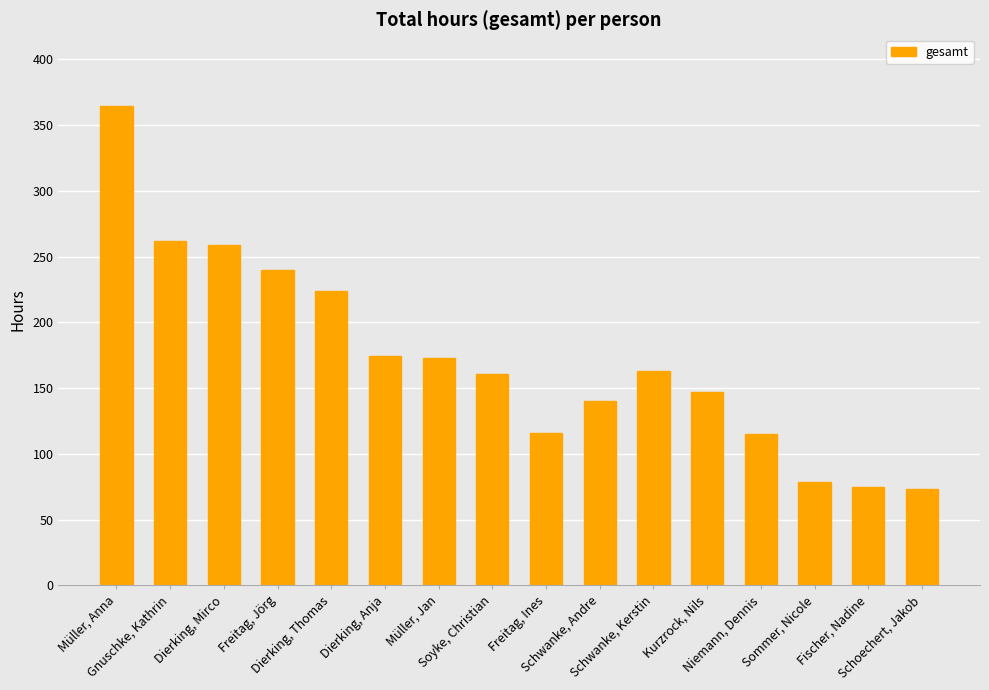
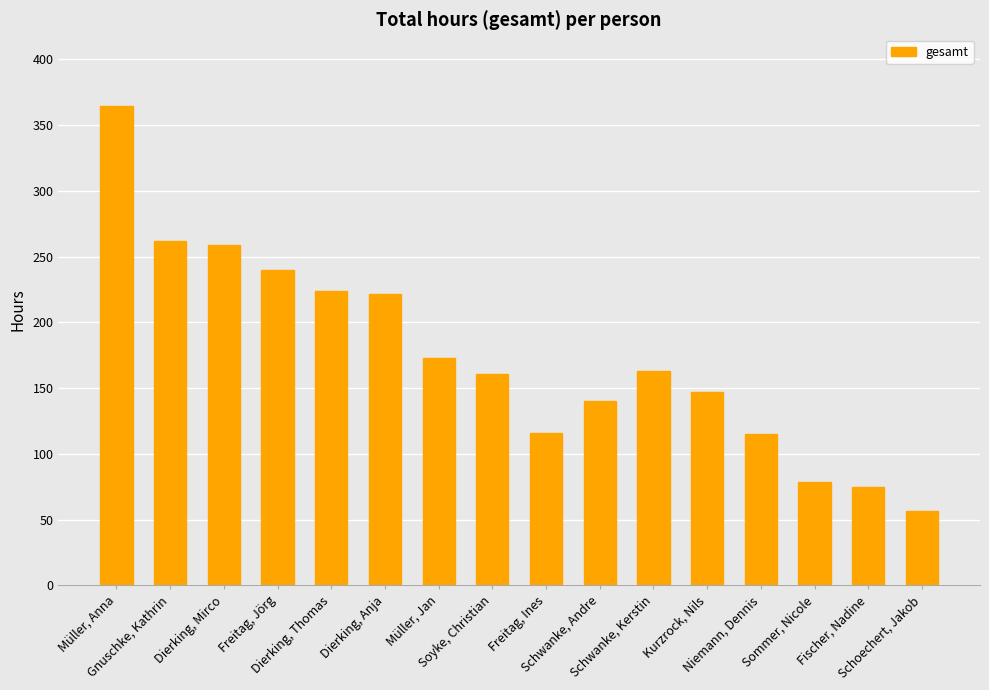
  {
    "Müller, Anna": 364,
    "Gnuschke, Kathrin": 262,
    "Dierking, Mirco": 259,
    "Freitag, Jörg": 240,
    "Dierking, Thomas": 224,
-   "Dierking, Anja": 174,
+   "Dierking, Anja": 221,
    "Müller, Jan": 173,
    "Soyke, Christian": 161,
    "Freitag, Ines": 116,
    "Schwanke, Andre": 140,
    "Schwanke, Kerstin": 163,
    "Kurzrock, Nils": 147,
    "Niemann, Dennis": 115,
    "Sommer, Nicole": 78,
    "Fischer, Nadine": 75,
-   "Schoechert, Jakob": 74
+   "Schoechert, Jakob": 56
  }
